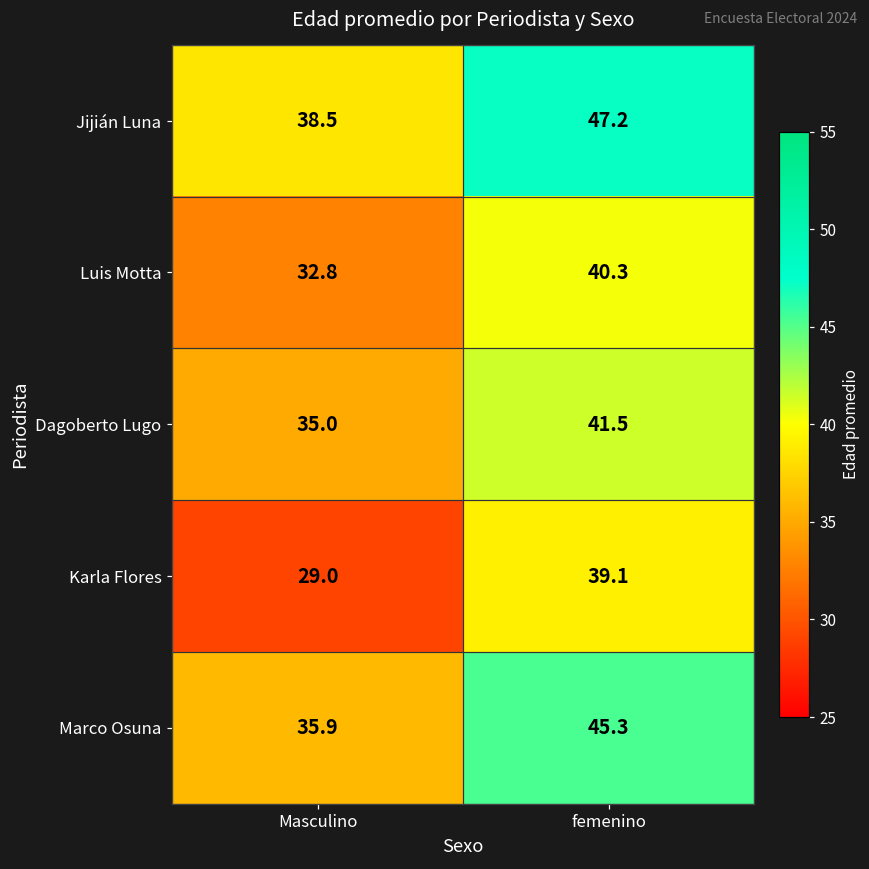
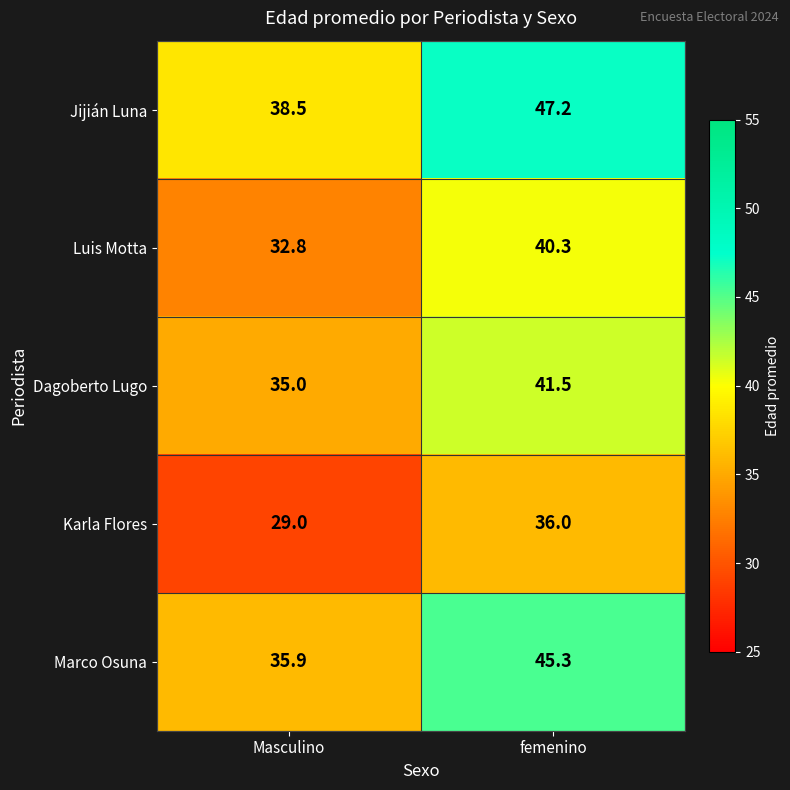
  {
    "Jijián Luna": {
      "Masculino": 38.5,
      "femenino": 47.2
    },
    "Luis Motta": {
      "Masculino": 32.8,
      "femenino": 40.3
    },
    "Dagoberto Lugo": {
      "Masculino": 35.0,
      "femenino": 41.5
    },
    "Karla Flores": {
      "Masculino": 29.0,
-     "femenino": 39.1
+     "femenino": 36.0
    },
    "Marco Osuna": {
      "Masculino": 35.9,
      "femenino": 45.3
    }
  }
